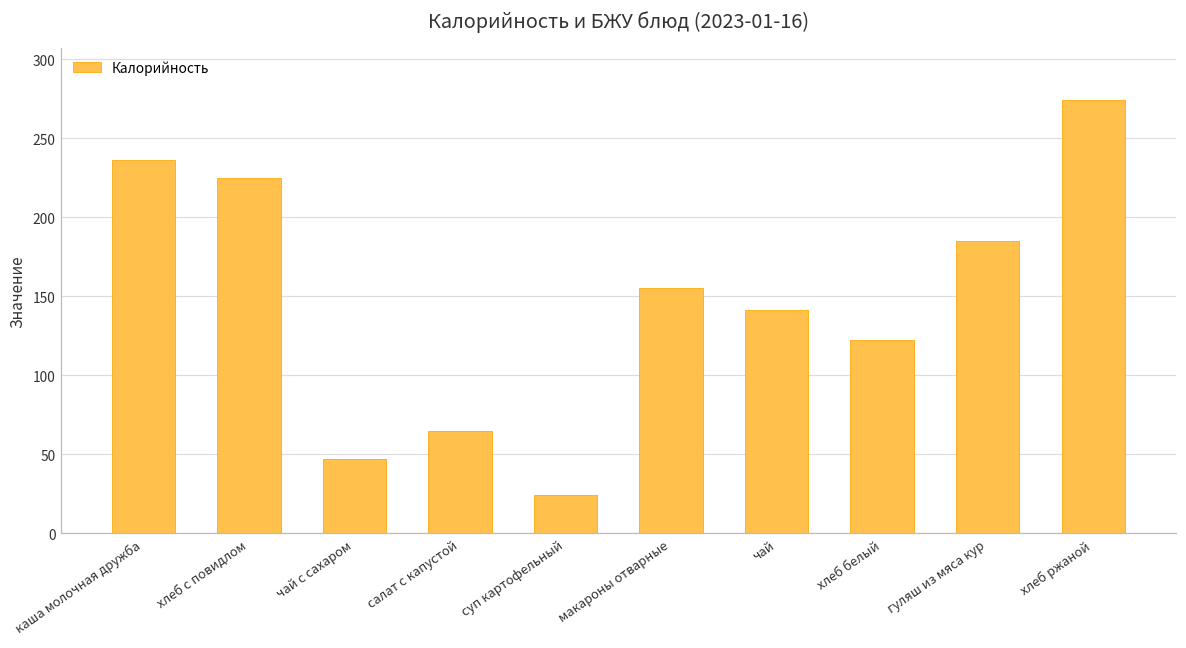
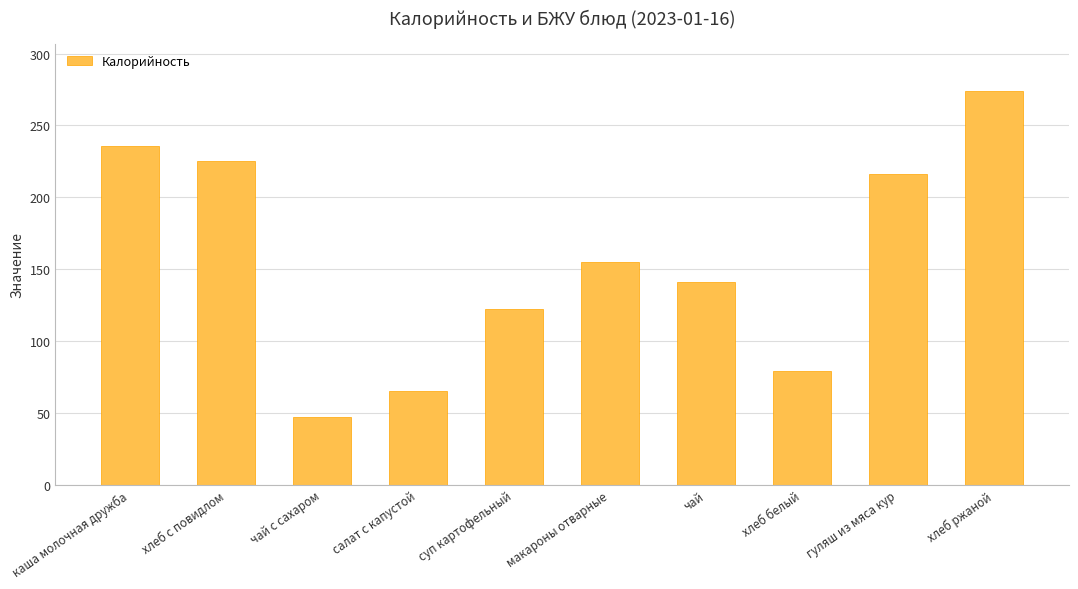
  {
    "каша молочная дружба": 236,
    "хлеб с повидлом": 225,
    "чай с сахаром": 47,
    "салат с капустой": 65,
-   "суп картофельный": 24,
+   "суп картофельный": 122,
    "макароны отварные": 155,
    "чай": 141,
-   "хлеб белый": 122,
-   "гуляш из мяса кур": 185,
+   "хлеб белый": 79,
+   "гуляш из мяса кур": 216,
    "хлеб ржаной": 274
  }
